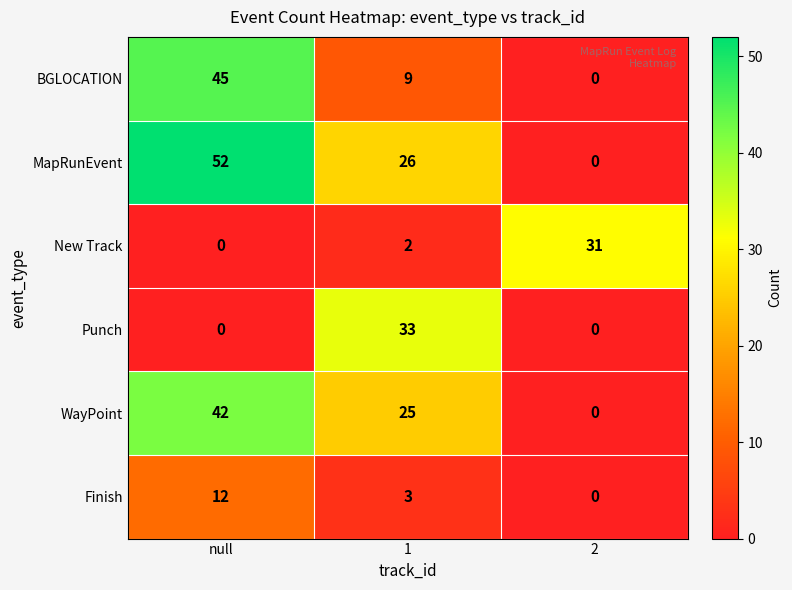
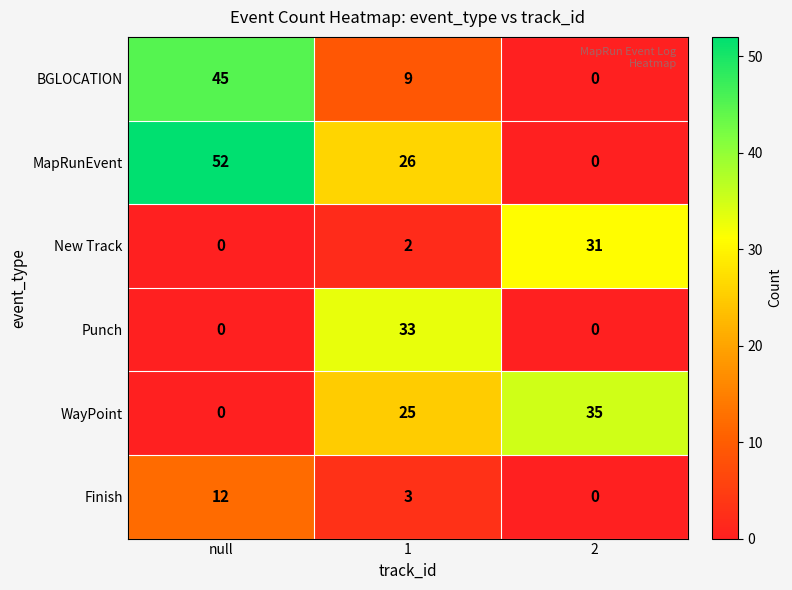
  {
    "BGLOCATION": {
      "null": 45,
      "1": 9
    },
    "MapRunEvent": {
      "null": 52,
      "1": 26,
      "2": 0
    },
    "New Track": {
      "null": 0,
      "1": 2,
      "2": 31
    },
    "Punch": {
      "null": 0,
      "1": 33,
      "2": 0
    },
    "WayPoint": {
-     "null": 42,
+     "null": 0,
      "1": 25,
-     "2": 0
+     "2": 35
    },
    "Finish": {
      "null": 12,
      "1": 3,
      "2": 0
    }
  }
